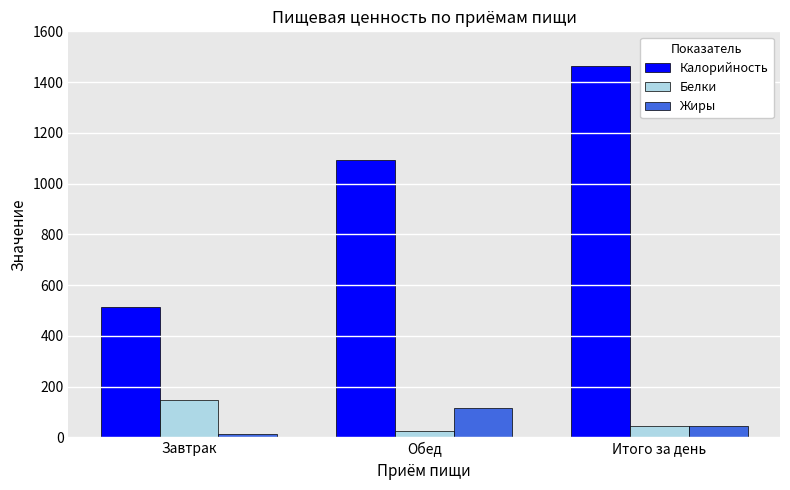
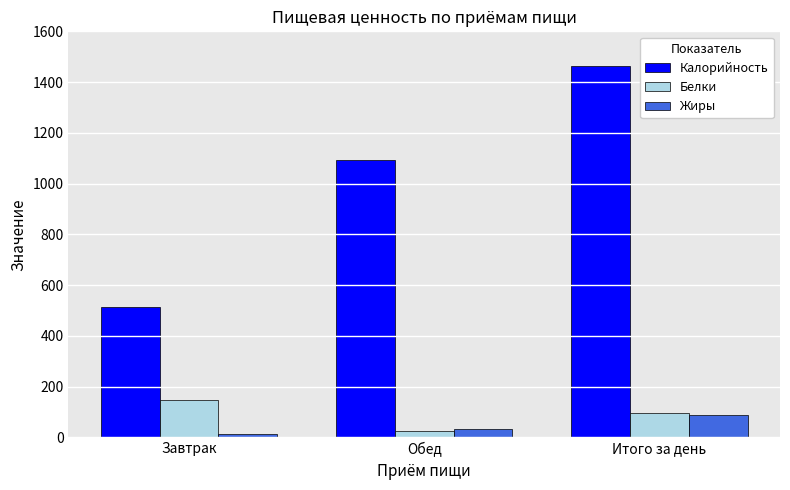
  {
    "Калорийность": {
      "Завтрак": 510,
      "Обед": 1090,
      "Итого за день": 1460
    },
    "Белки": {
      "Завтрак": 150,
      "Обед": 30,
-     "Итого за день": 40
+     "Итого за день": 100
    },
    "Жиры": {
      "Завтрак": 10,
-     "Обед": 120,
-     "Итого за день": 40
+     "Обед": 30,
+     "Итого за день": 90
    }
  }
